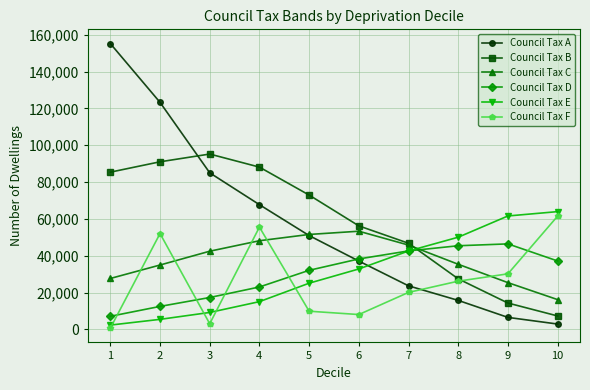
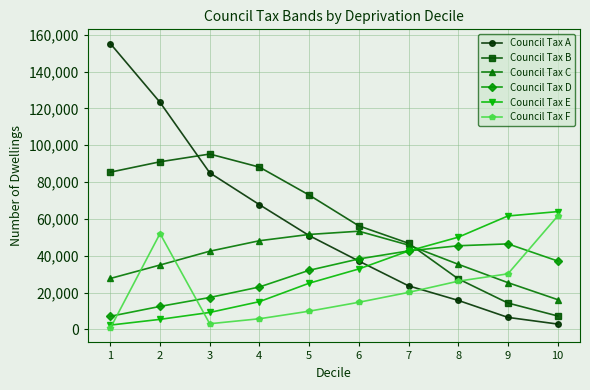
  {
    "Council Tax F": {
      "1": "1,000",
      "2": "52,000",
      "3": "3,000",
-     "4": "56,000",
+     "4": "6,000",
      "5": "10,000",
-     "6": "8,000",
+     "6": "15,000",
      "7": "20,000",
      "9": "30,000",
      "10": "62,000"
    }
  }
